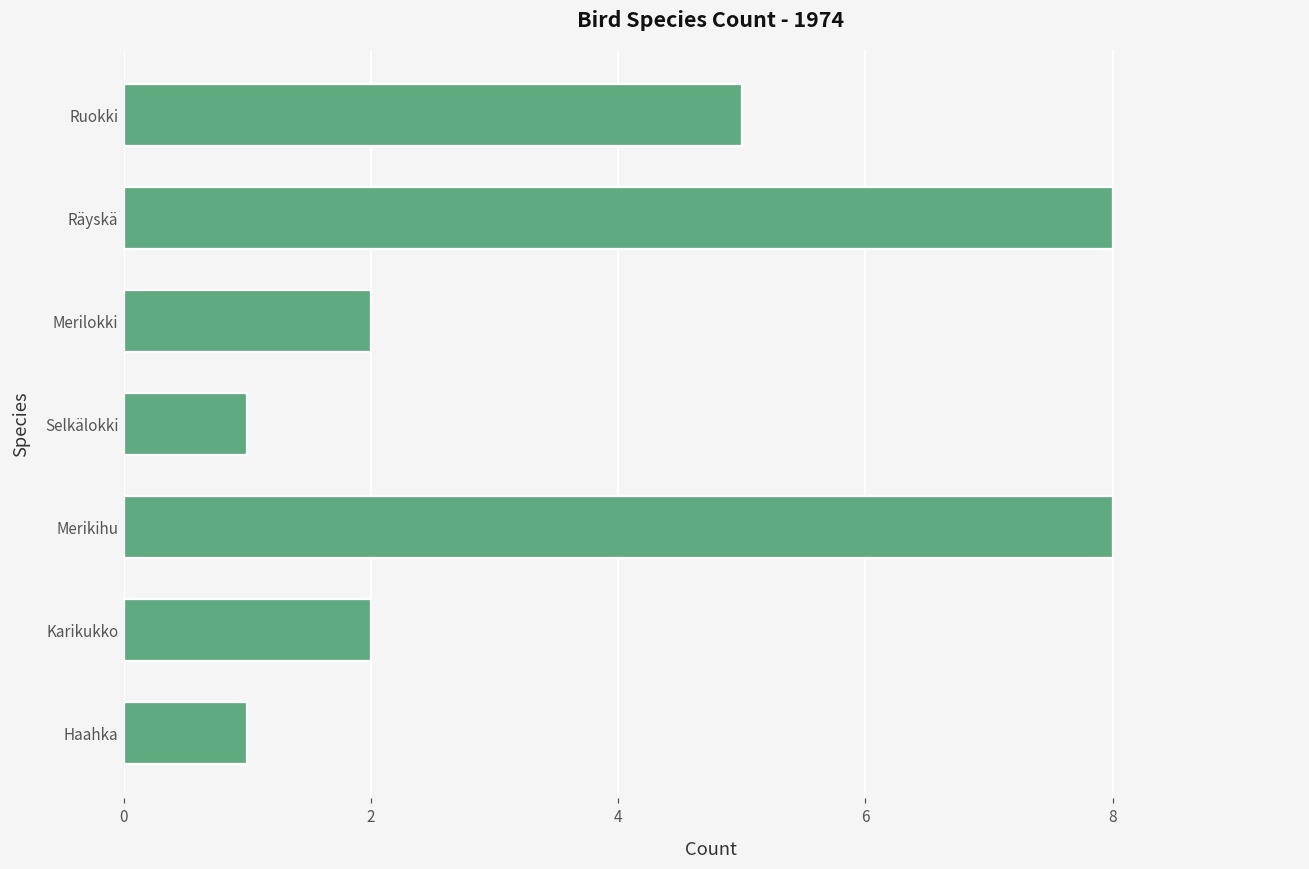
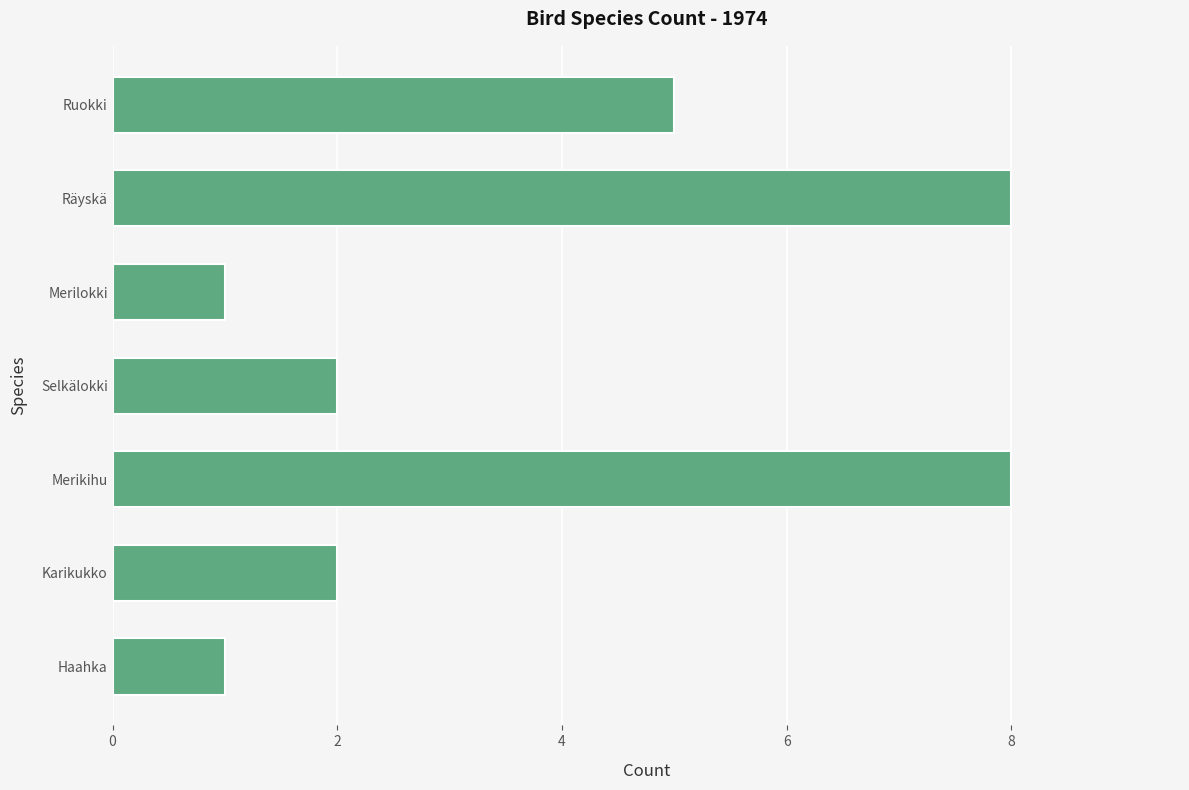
  {
    "Ruokki": 5,
    "Räyskä": 8,
-   "Merilokki": 2,
-   "Selkälokki": 1,
+   "Merilokki": 1,
+   "Selkälokki": 2,
    "Merikihu": 8,
    "Karikukko": 2,
    "Haahka": 1
  }
